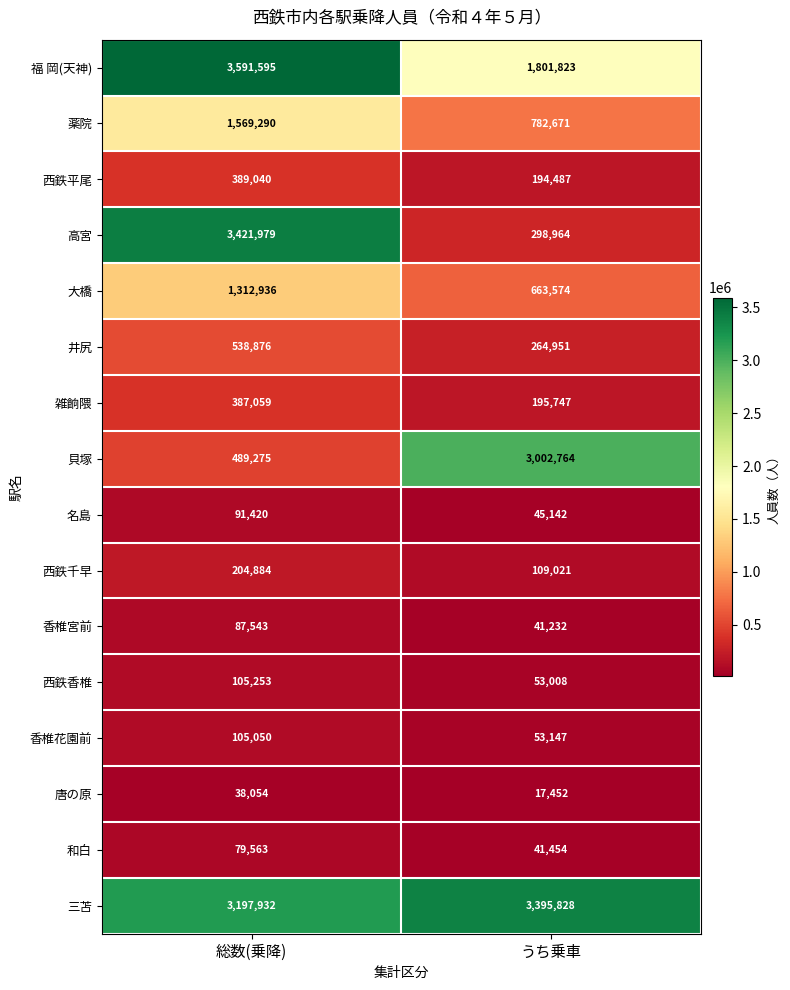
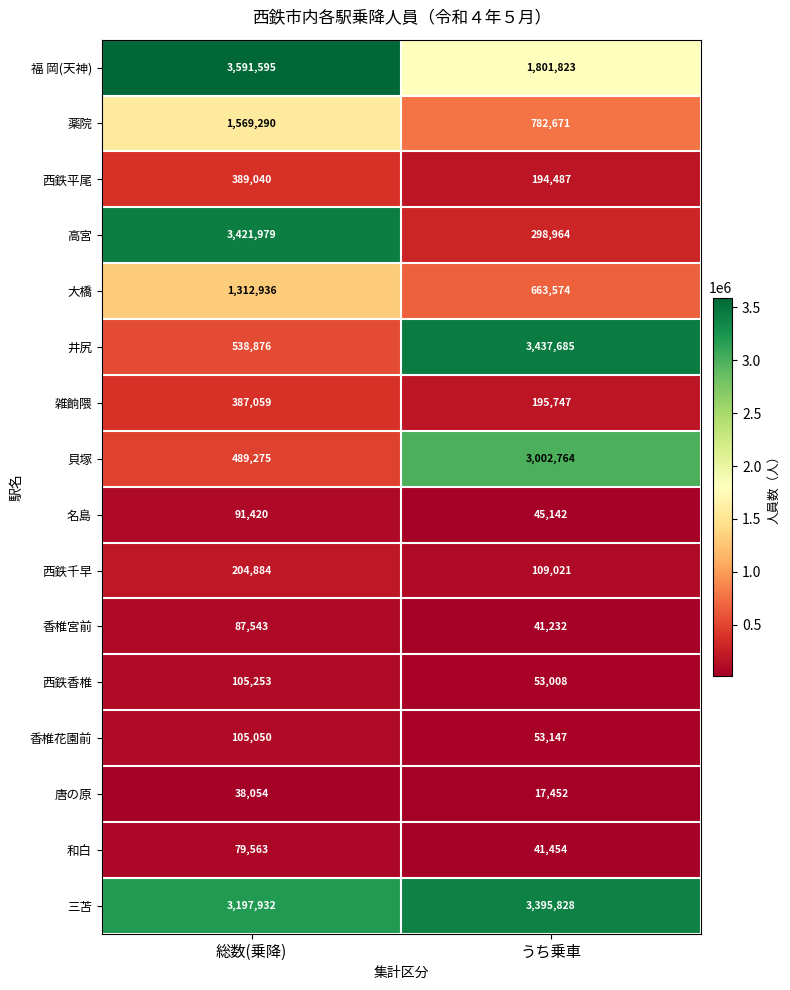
  {
    "福 岡(天神)": {
      "総数(乗降)": "3,591,595",
      "うち乗車": "1,801,823"
    },
    "薬院": {
      "総数(乗降)": "1,569,290",
      "うち乗車": "782,671"
    },
    "西鉄平尾": {
      "総数(乗降)": "389,040",
      "うち乗車": "194,487"
    },
    "高宮": {
      "総数(乗降)": "3,421,979",
      "うち乗車": "298,964"
    },
    "大橋": {
      "総数(乗降)": "1,312,936",
      "うち乗車": "663,574"
    },
    "井尻": {
      "総数(乗降)": "538,876",
-     "うち乗車": "264,951"
+     "うち乗車": "3,437,685"
    },
    "雑餉隈": {
      "総数(乗降)": "387,059",
      "うち乗車": "195,747"
    },
    "貝塚": {
      "総数(乗降)": "489,275",
      "うち乗車": "3,002,764"
    },
    "名島": {
      "総数(乗降)": "91,420",
      "うち乗車": "45,142"
    },
    "西鉄千早": {
      "総数(乗降)": "204,884",
      "うち乗車": "109,021"
    },
    "香椎宮前": {
      "総数(乗降)": "87,543",
      "うち乗車": "41,232"
    },
    "西鉄香椎": {
      "総数(乗降)": "105,253",
      "うち乗車": "53,008"
    },
    "香椎花園前": {
      "総数(乗降)": "105,050",
      "うち乗車": "53,147"
    },
    "唐の原": {
      "総数(乗降)": "38,054",
      "うち乗車": "17,452"
    },
    "和白": {
      "総数(乗降)": "79,563",
      "うち乗車": "41,454"
    },
    "三苫": {
      "総数(乗降)": "3,197,932",
      "うち乗車": "3,395,828"
    }
  }
